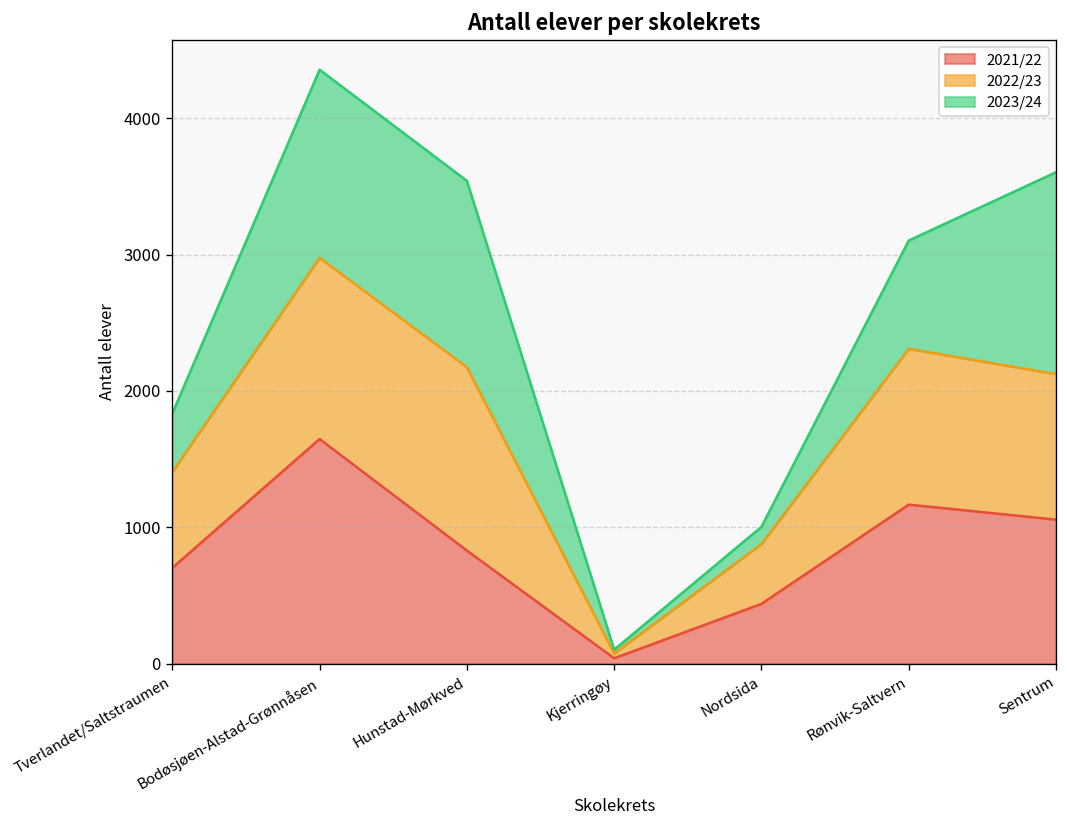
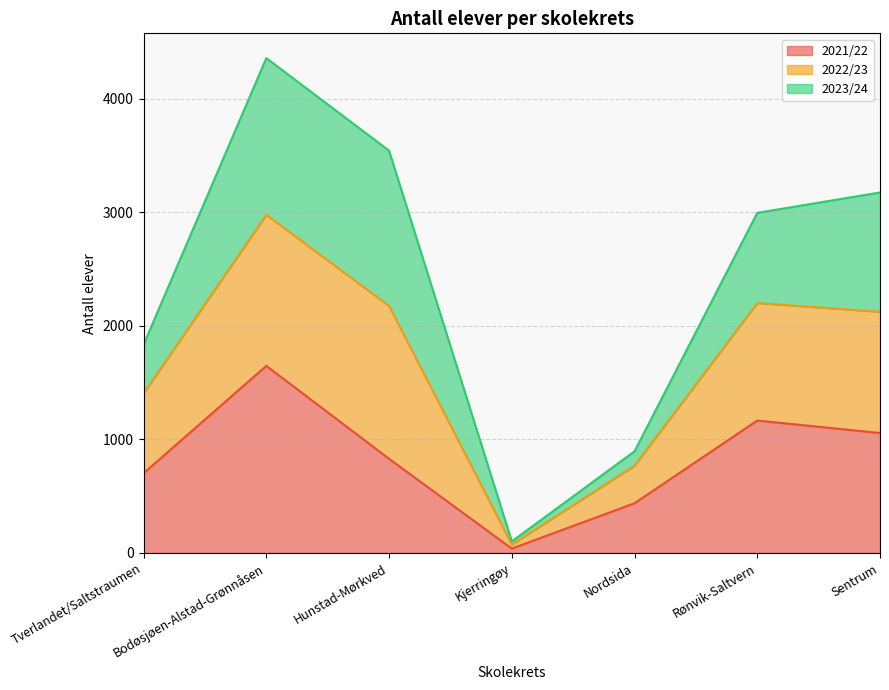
  {
    "2021/22": {
      "Tverlandet/Saltstraumen": 700,
      "Bodøsjøen-Alstad-Grønnåsen": 1650,
      "Hunstad-Mørkved": 830,
      "Kjerringøy": 40,
      "Nordsida": 440,
      "Rønvik-Saltvern": 1170,
      "Sentrum": 1060
    },
    "2022/23": {
      "Tverlandet/Saltstraumen": 700,
      "Bodøsjøen-Alstad-Grønnåsen": 1330,
      "Hunstad-Mørkved": 1350,
      "Kjerringøy": 40,
-     "Nordsida": 440,
-     "Rønvik-Saltvern": 1140,
+     "Nordsida": 330,
+     "Rønvik-Saltvern": 1030,
      "Sentrum": 1070
    },
    "2023/24": {
      "Tverlandet/Saltstraumen": 430,
      "Bodøsjøen-Alstad-Grønnåsen": 1380,
      "Hunstad-Mørkved": 1370,
      "Kjerringøy": 30,
      "Nordsida": 130,
      "Rønvik-Saltvern": 790,
-     "Sentrum": 1480
+     "Sentrum": 1050
    }
  }
